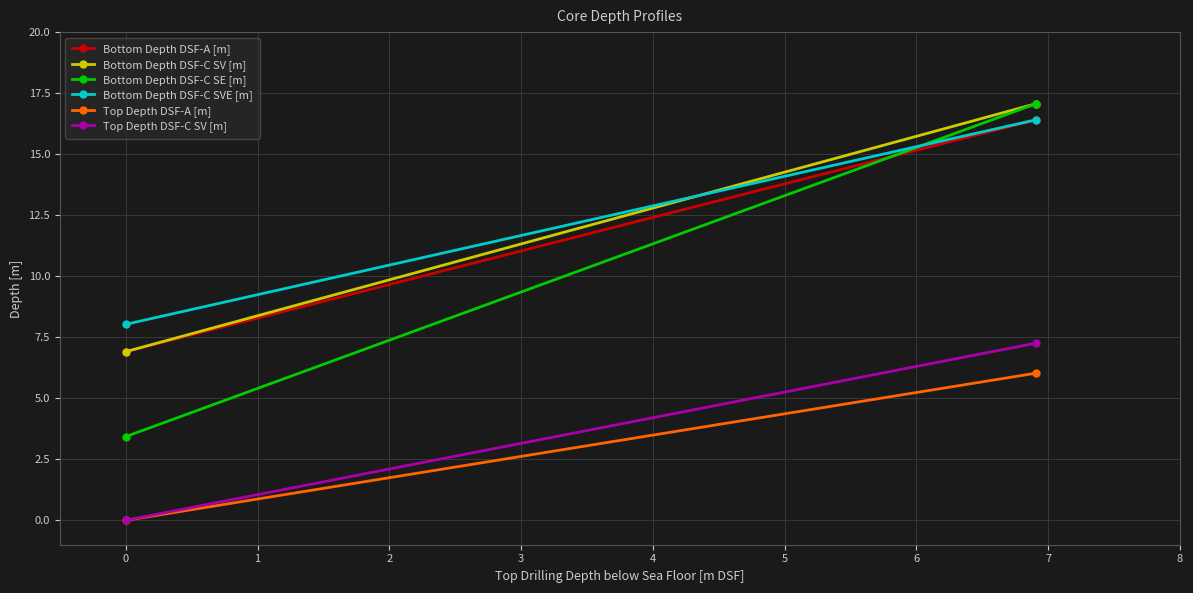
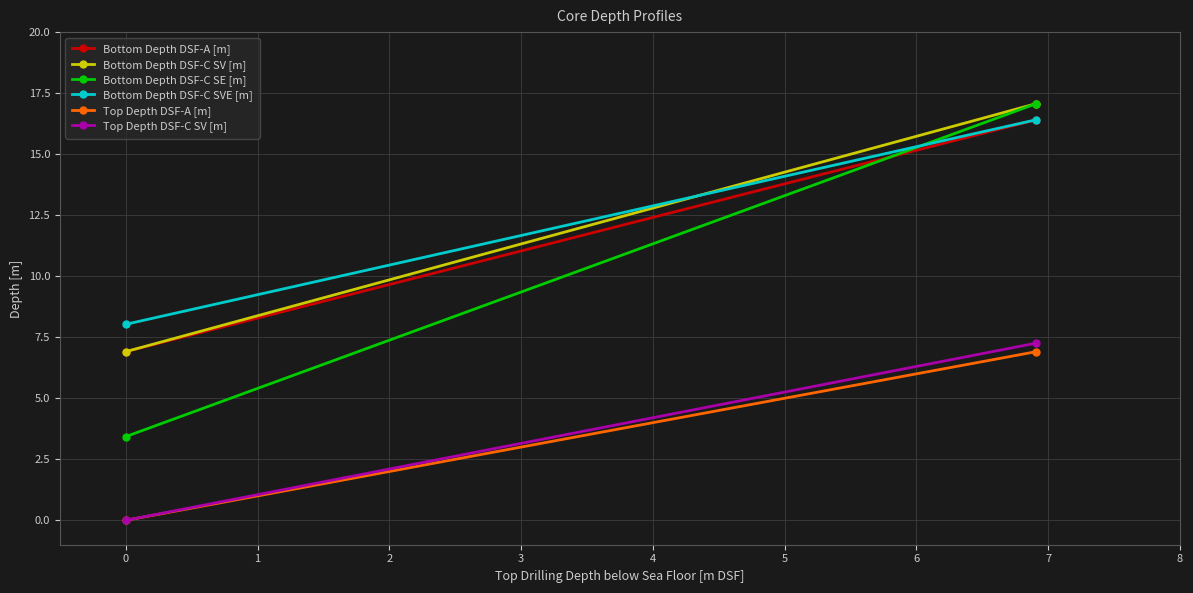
  {
    "Bottom Depth DSF-C SE [m]": {
      "0": 3.4
    },
    "Bottom Depth DSF-C SVE [m]": {
      "0": 8.0
    },
    "Top Depth DSF-A [m]": {
-     "7": 6.0
+     "7": 6.9
    },
    "Top Depth DSF-C SV [m]": {
      "7": 7.3
    }
  }
